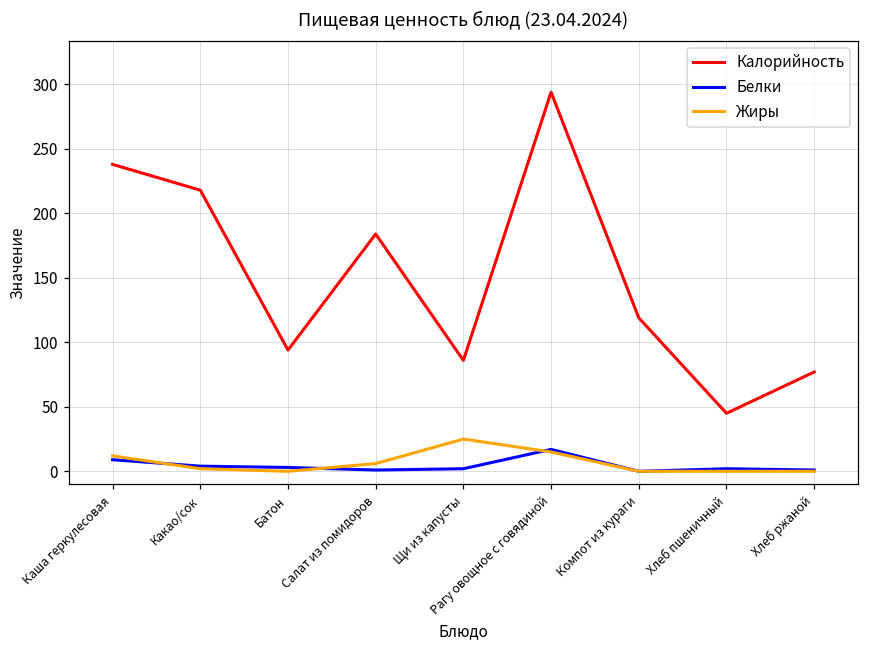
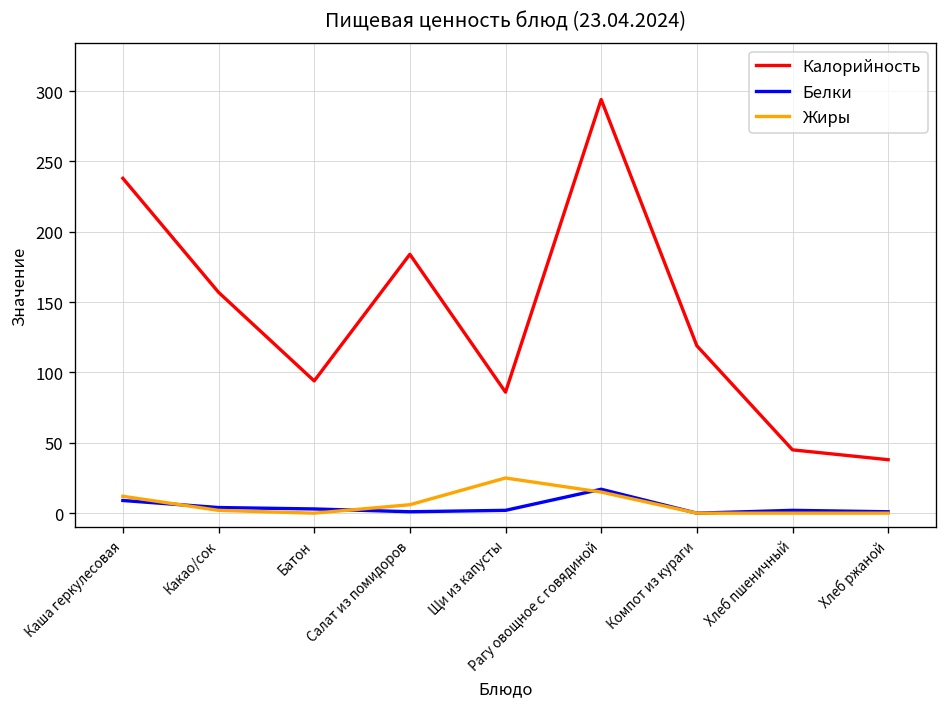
  {
    "Калорийность": {
      "Каша геркулесовая": 238,
-     "Какао/сок": 218,
+     "Какао/сок": 157,
      "Батон": 94,
      "Салат из помидоров": 184,
      "Щи из капусты": 86,
      "Рагу овощное с говядиной": 294,
      "Компот из кураги": 119,
      "Хлеб пшеничный": 45,
-     "Хлеб ржаной": 77
+     "Хлеб ржаной": 38
    },
    "Белки": {
      "Каша геркулесовая": 9,
      "Батон": 3,
      "Салат из помидоров": 1,
      "Щи из капусты": 2
    },
    "Жиры": {
      "Каша геркулесовая": 12,
      "Батон": 0,
      "Салат из помидоров": 6,
      "Щи из капусты": 25
    }
  }
